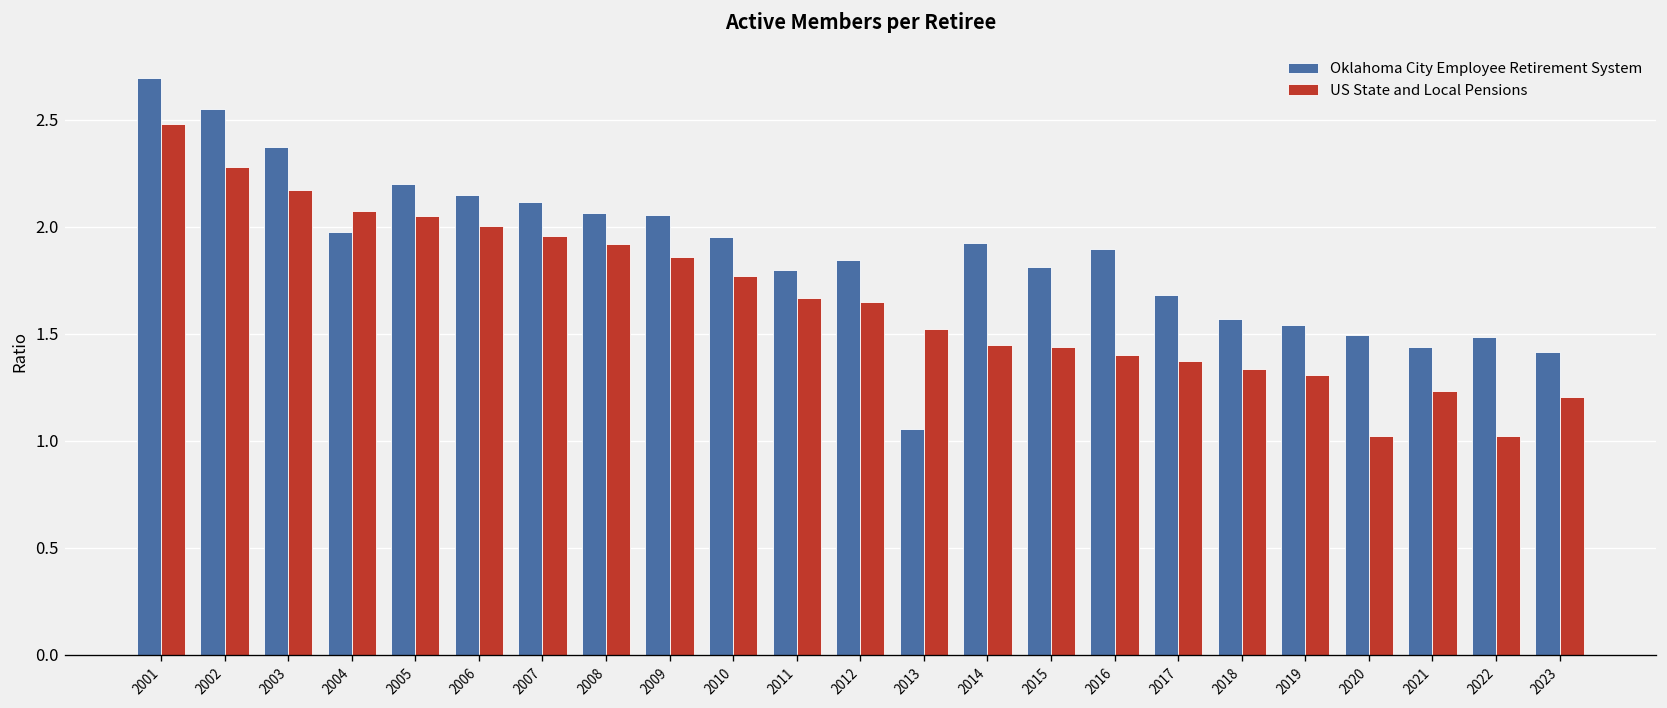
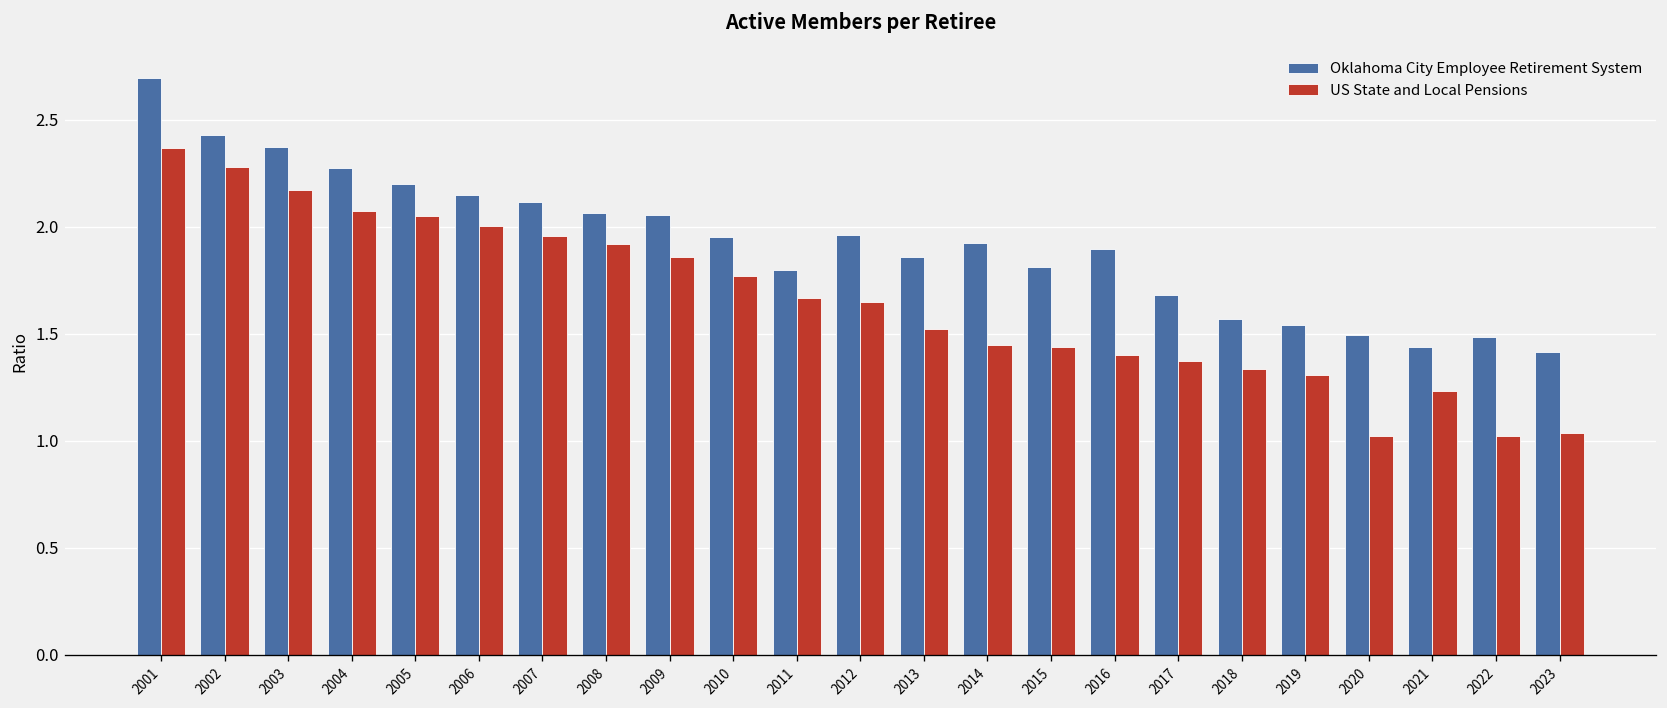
  {
    "Oklahoma City Employee Retirement System": {
      "2001": 2.70,
-     "2002": 2.55,
+     "2002": 2.43,
      "2003": 2.37,
-     "2004": 1.97,
+     "2004": 2.28,
      "2005": 2.20,
      "2006": 2.15,
      "2007": 2.11,
      "2008": 2.06,
      "2009": 2.06,
      "2010": 1.95,
      "2011": 1.80,
-     "2012": 1.85,
-     "2013": 1.06,
+     "2012": 1.96,
+     "2013": 1.86,
      "2014": 1.92,
      "2015": 1.81,
      "2016": 1.89,
      "2017": 1.68,
      "2018": 1.57,
      "2019": 1.54,
      "2020": 1.50,
      "2021": 1.44,
      "2022": 1.48,
      "2023": 1.41
    },
    "US State and Local Pensions": {
-     "2001": 2.48,
+     "2001": 2.37,
      "2002": 2.28,
      "2003": 2.17,
      "2004": 2.07,
      "2005": 2.05,
      "2006": 2.00,
      "2007": 1.96,
      "2008": 1.92,
      "2009": 1.86,
      "2010": 1.77,
      "2011": 1.67,
      "2012": 1.65,
      "2013": 1.52,
      "2014": 1.45,
      "2015": 1.44,
      "2016": 1.40,
      "2017": 1.37,
      "2018": 1.34,
      "2019": 1.31,
      "2020": 1.02,
      "2021": 1.23,
      "2022": 1.02,
-     "2023": 1.21
+     "2023": 1.03
    }
  }
